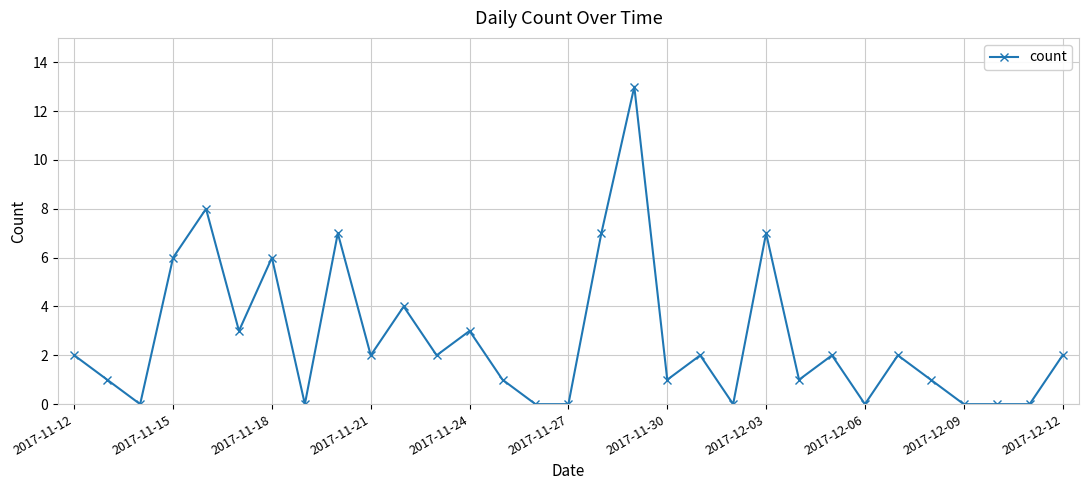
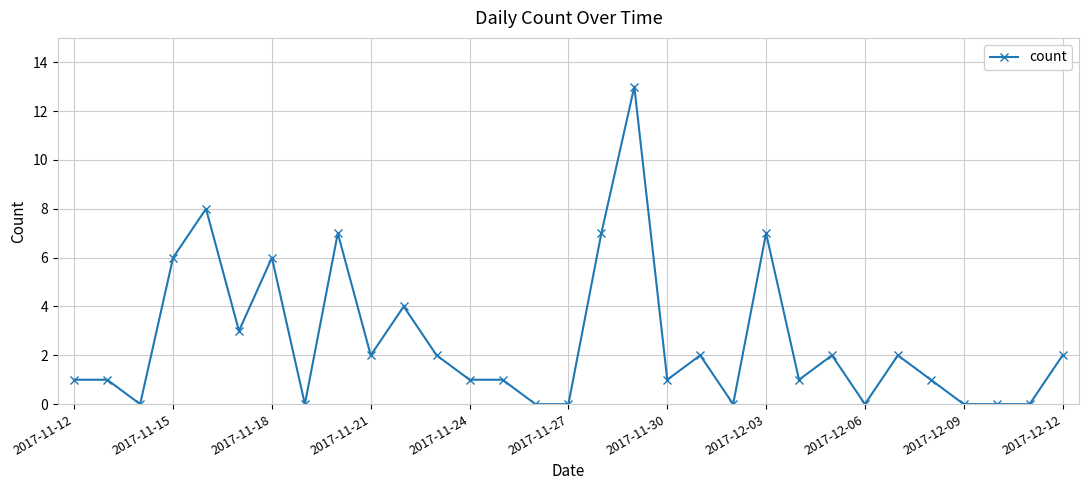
  {
-   "2017-11-12": 2,
+   "2017-11-12": 1,
    "2017-11-15": 6,
    "2017-11-18": 6,
    "2017-11-21": 2,
-   "2017-11-24": 3,
+   "2017-11-24": 1,
    "2017-11-27": 0,
    "2017-11-30": 1,
    "2017-12-03": 7,
    "2017-12-06": 0,
    "2017-12-09": 0,
    "2017-12-12": 2
  }
